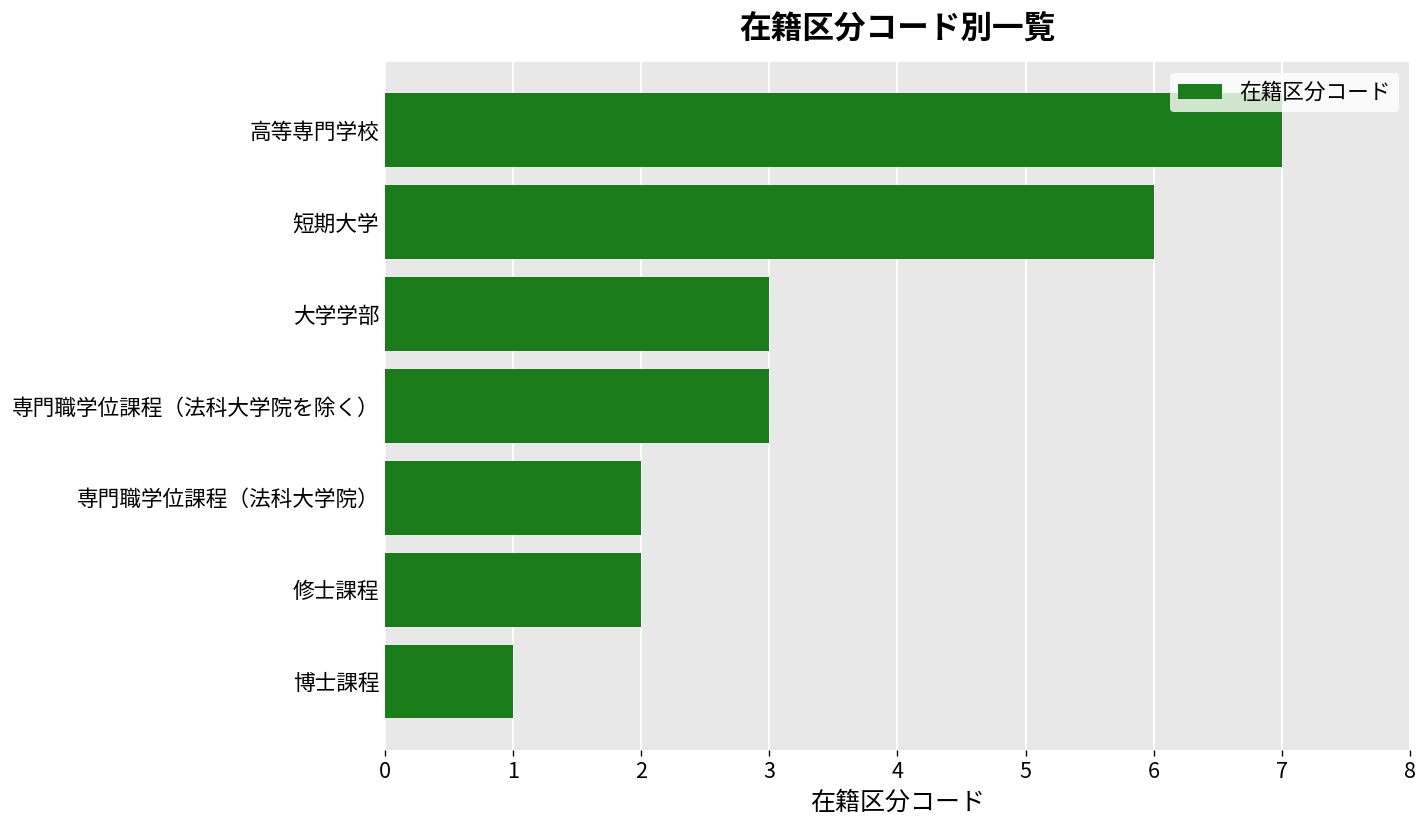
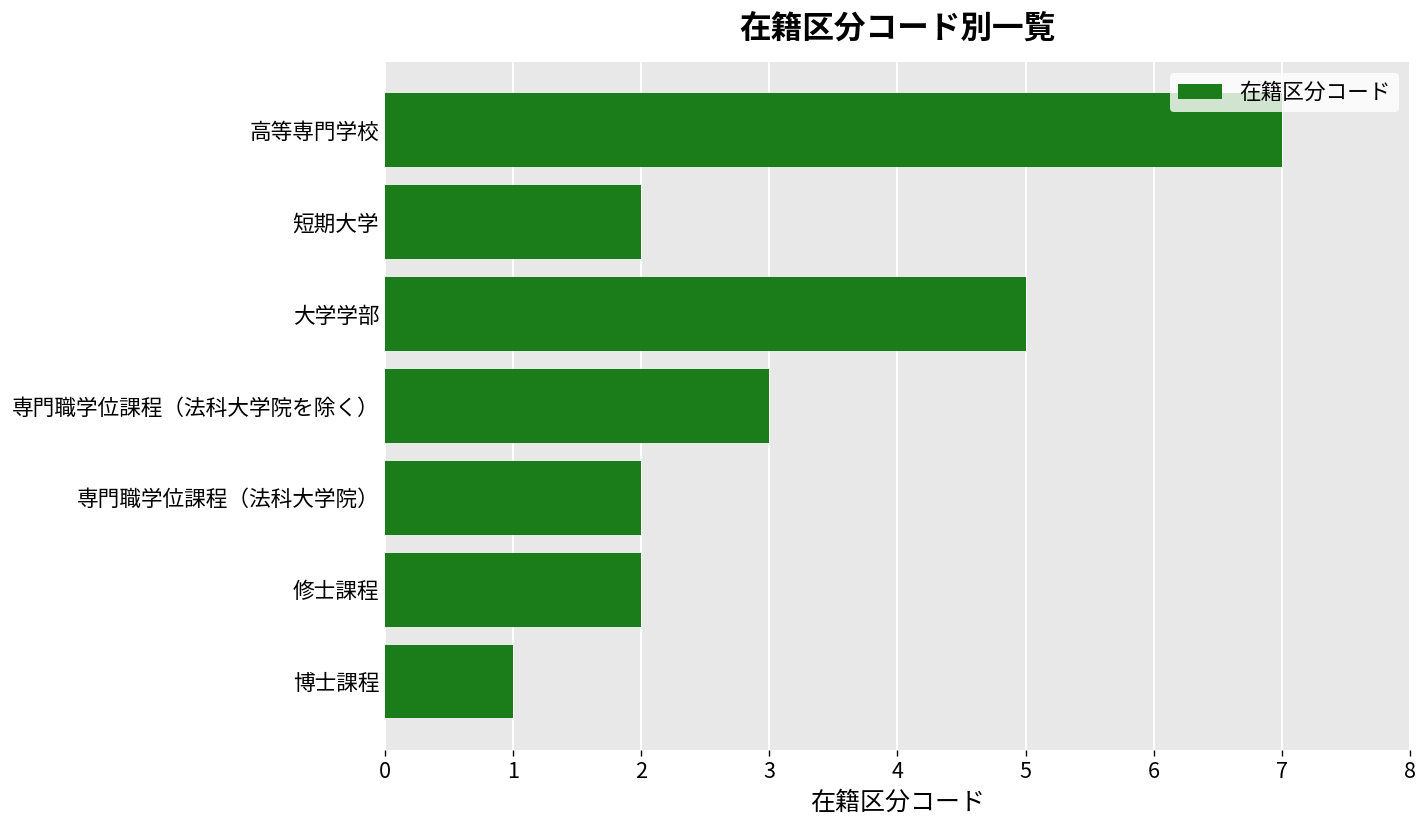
  {
    "高等専門学校": 7,
-   "短期大学": 6,
-   "大学学部": 3,
+   "短期大学": 2,
+   "大学学部": 5,
    "専門職学位課程（法科大学院を除く）": 3,
    "専門職学位課程（法科大学院）": 2,
    "修士課程": 2,
    "博士課程": 1
  }
